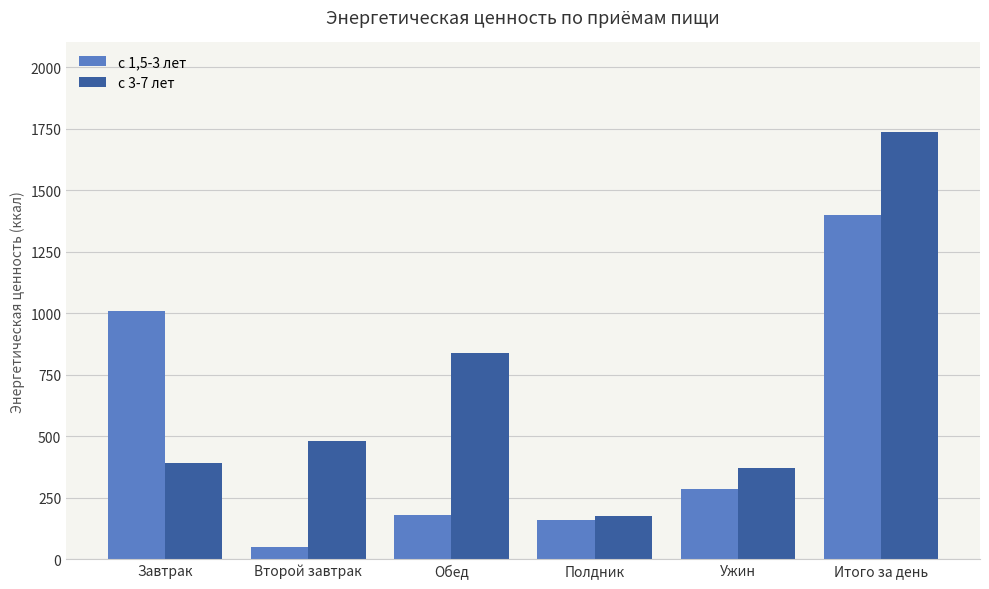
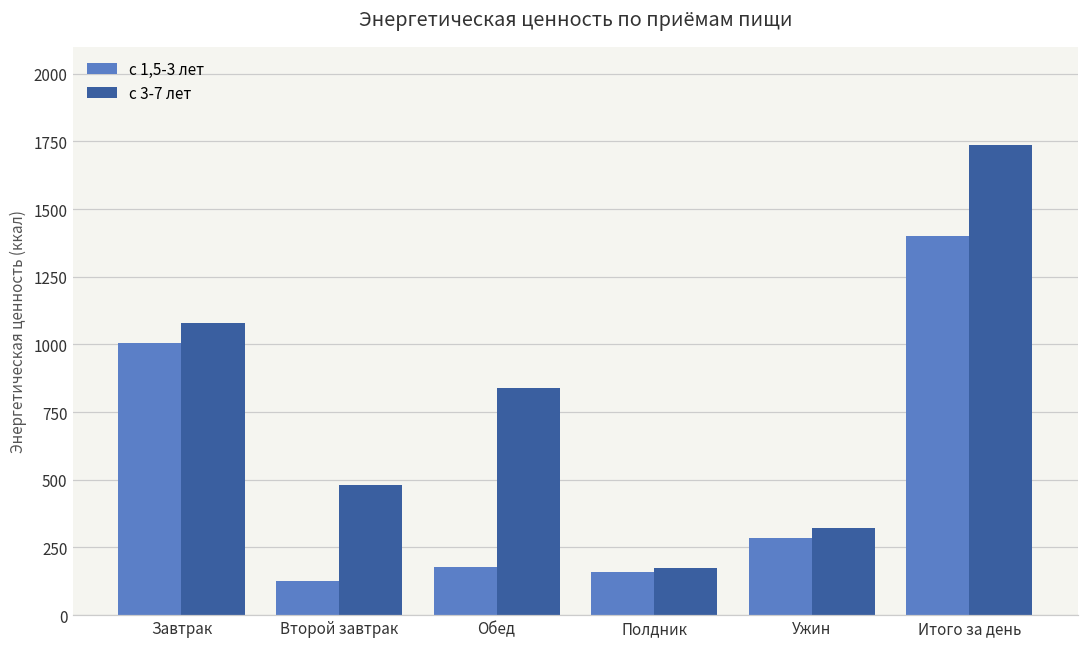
  {
    "с 1,5-3 лет": {
      "Завтрак": 1010,
-     "Второй завтрак": 50,
+     "Второй завтрак": 130,
      "Обед": 180,
      "Полдник": 160,
      "Ужин": 290,
      "Итого за день": 1400
    },
    "с 3-7 лет": {
-     "Завтрак": 390,
+     "Завтрак": 1080,
      "Второй завтрак": 480,
      "Обед": 840,
      "Полдник": 170,
-     "Ужин": 370,
+     "Ужин": 320,
      "Итого за день": 1740
    }
  }
